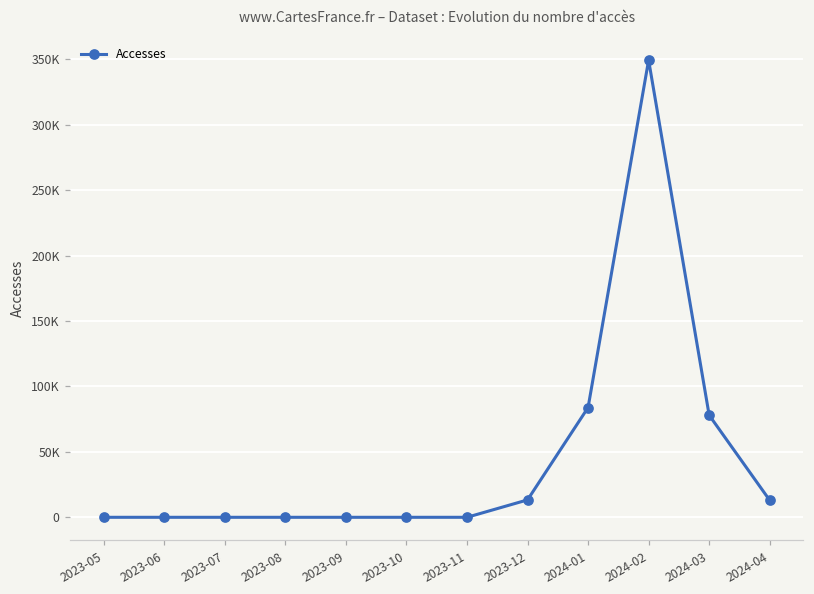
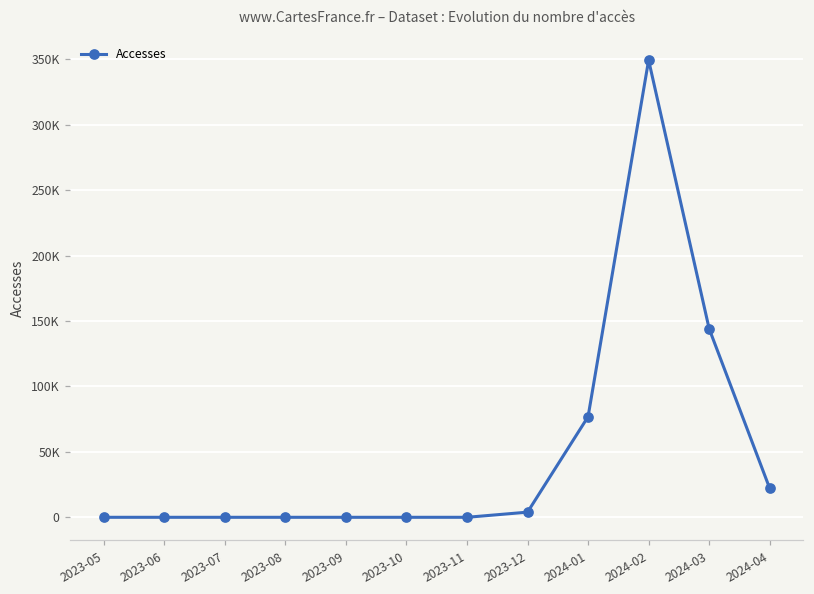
  {
    "2023-05": 0,
    "2023-06": 0,
    "2023-07": 0,
    "2023-08": 0,
    "2023-09": 0,
    "2023-10": 0,
    "2023-11": 0,
-   "2023-12": 13000,
-   "2024-01": 84000,
+   "2023-12": 4000,
+   "2024-01": 77000,
    "2024-02": 349000,
-   "2024-03": 78000,
-   "2024-04": 13000
+   "2024-03": 144000,
+   "2024-04": 22000
  }
